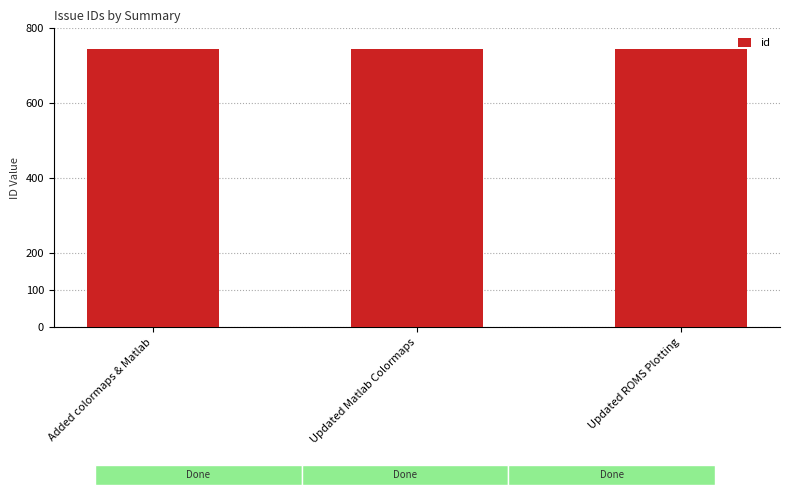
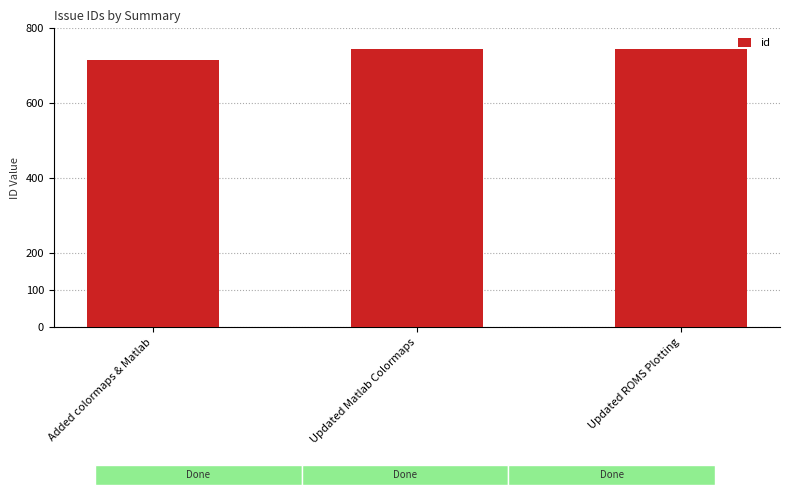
  {
-   "Added colormaps & Matlab": 740,
+   "Added colormaps & Matlab": 720,
    "Updated Matlab Colormaps": 750,
    "Updated ROMS Plotting": 750
  }
